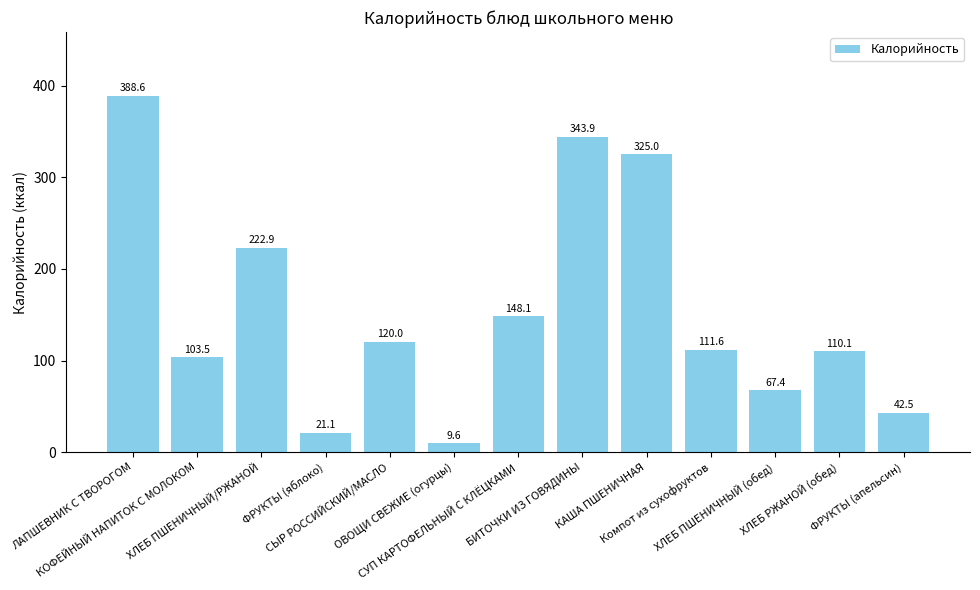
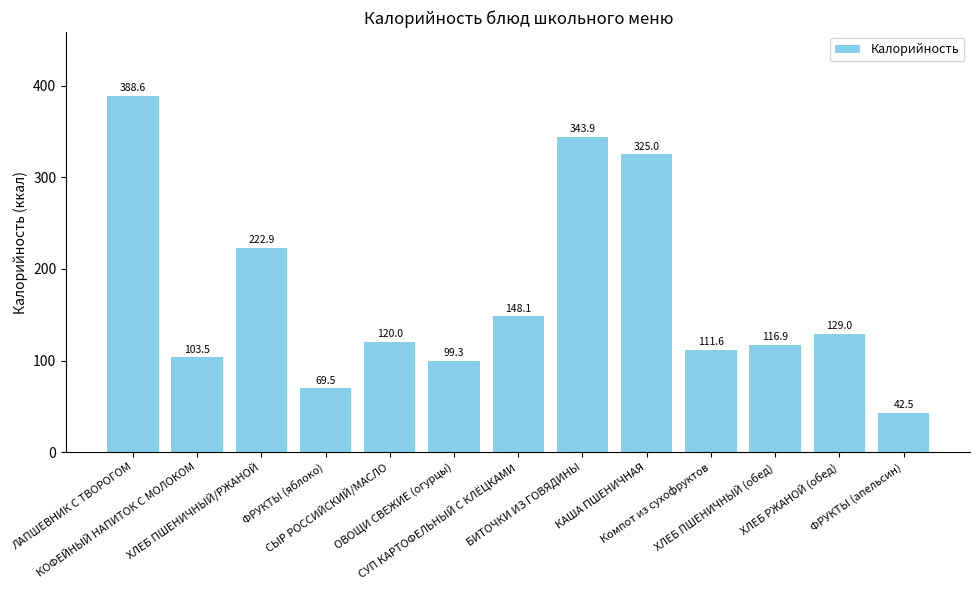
  {
    "ЛАПШЕВНИК С ТВОРОГОМ": 388.6,
    "КОФЕЙНЫЙ НАПИТОК С МОЛОКОМ": 103.5,
    "ХЛЕБ ПШЕНИЧНЫЙ/РЖАНОЙ": 222.9,
-   "ФРУКТЫ (яблоко)": 21.1,
+   "ФРУКТЫ (яблоко)": 69.5,
    "СЫР РОССИЙСКИЙ/МАСЛО": 120.0,
-   "ОВОЩИ СВЕЖИЕ (огурцы)": 9.6,
+   "ОВОЩИ СВЕЖИЕ (огурцы)": 99.3,
    "СУП КАРТОФЕЛЬНЫЙ С КЛЁЦКАМИ": 148.1,
    "БИТОЧКИ ИЗ ГОВЯДИНЫ": 343.9,
    "КАША ПШЕНИЧНАЯ": 325.0,
    "Компот из сухофруктов": 111.6,
-   "ХЛЕБ ПШЕНИЧНЫЙ (обед)": 67.4,
-   "ХЛЕБ РЖАНОЙ (обед)": 110.1,
+   "ХЛЕБ ПШЕНИЧНЫЙ (обед)": 116.9,
+   "ХЛЕБ РЖАНОЙ (обед)": 129.0,
    "ФРУКТЫ (апельсин)": 42.5
  }
